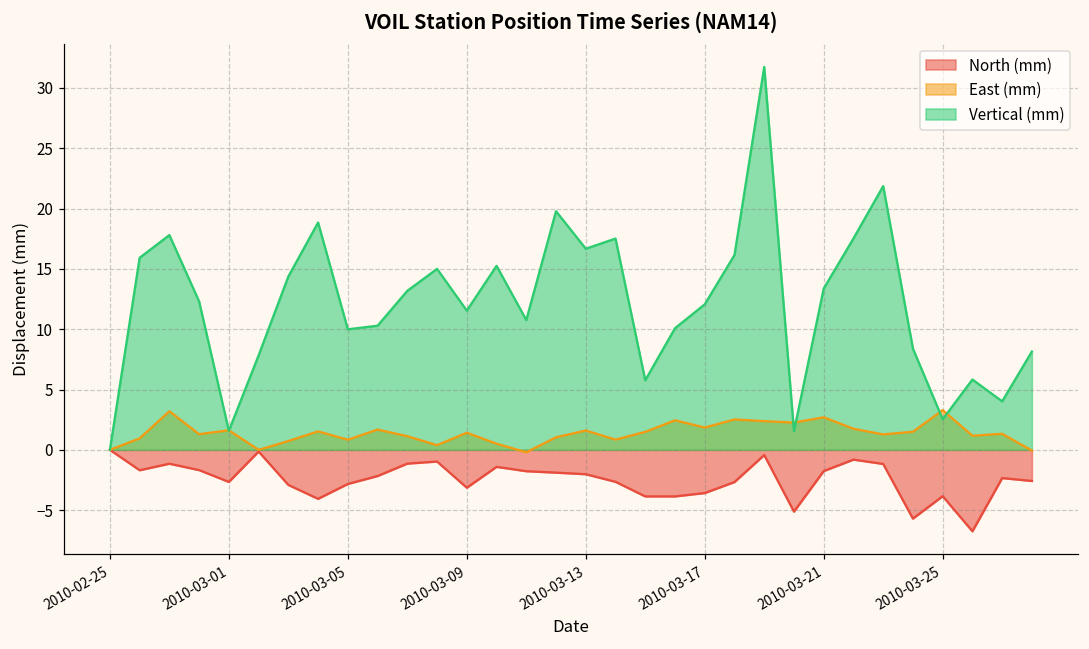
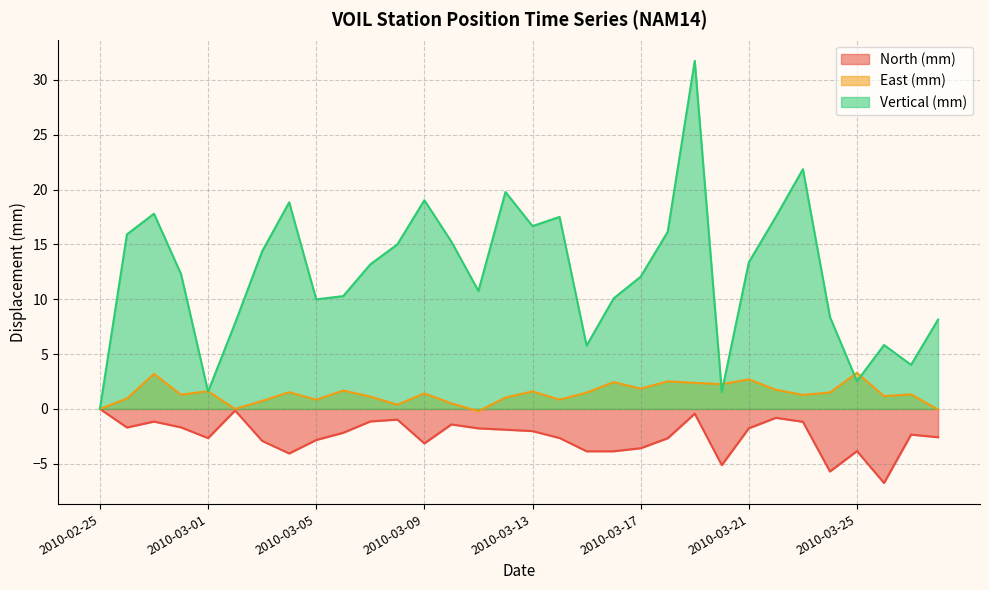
  {
    "Vertical (mm)": {
      "2010-03-05": 10.0,
-     "2010-03-09": 11.5,
+     "2010-03-09": 19.0,
      "2010-03-13": 16.7,
      "2010-03-17": 12.1,
      "2010-03-21": 13.4,
      "2010-03-25": 2.5
    }
  }
